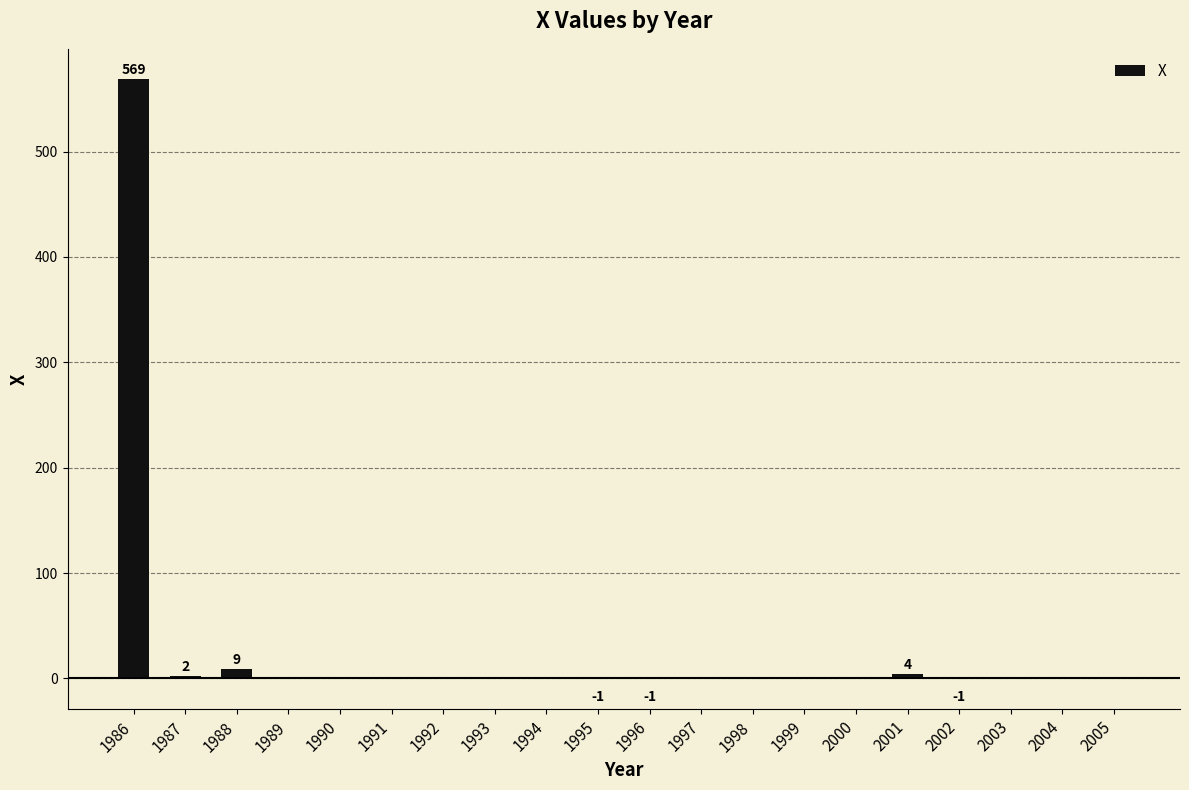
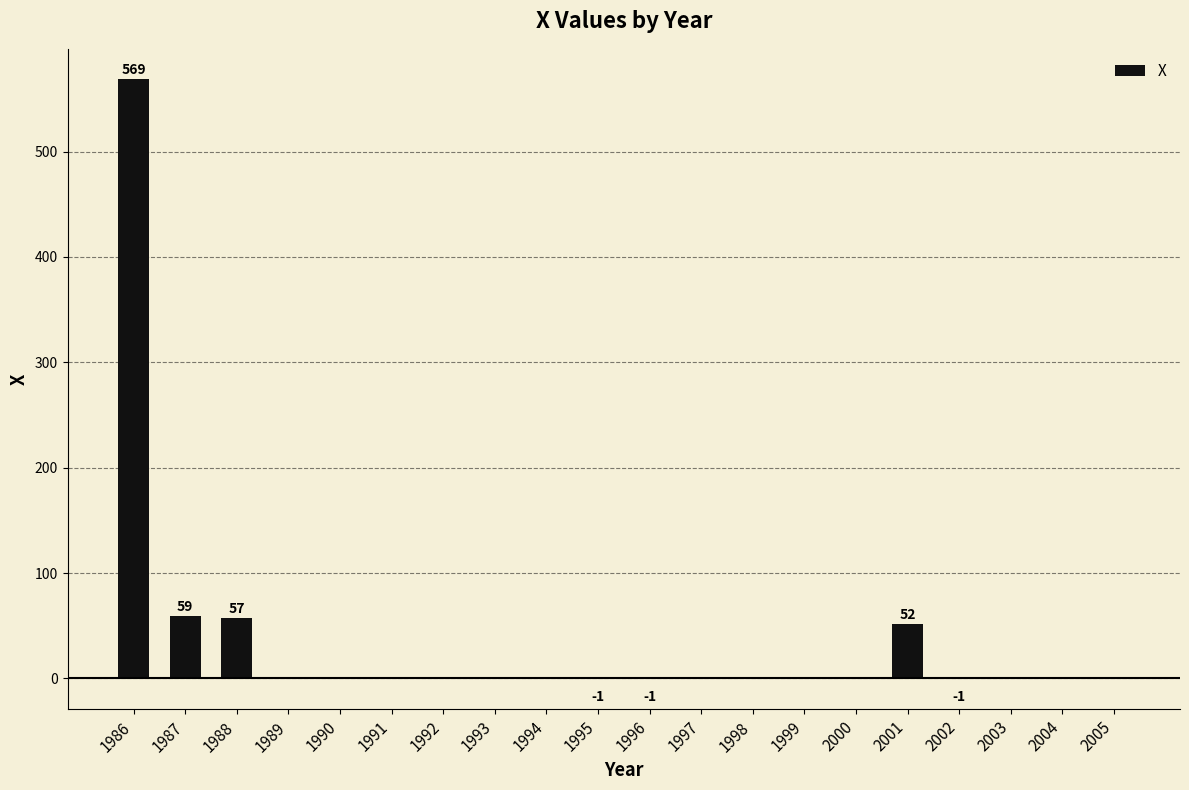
  {
    "1986": 569,
-   "1987": 2,
-   "1988": 9,
+   "1987": 59,
+   "1988": 57,
    "1995": -1,
    "1996": -1,
-   "2001": 4,
+   "2001": 52,
    "2002": -1
  }
